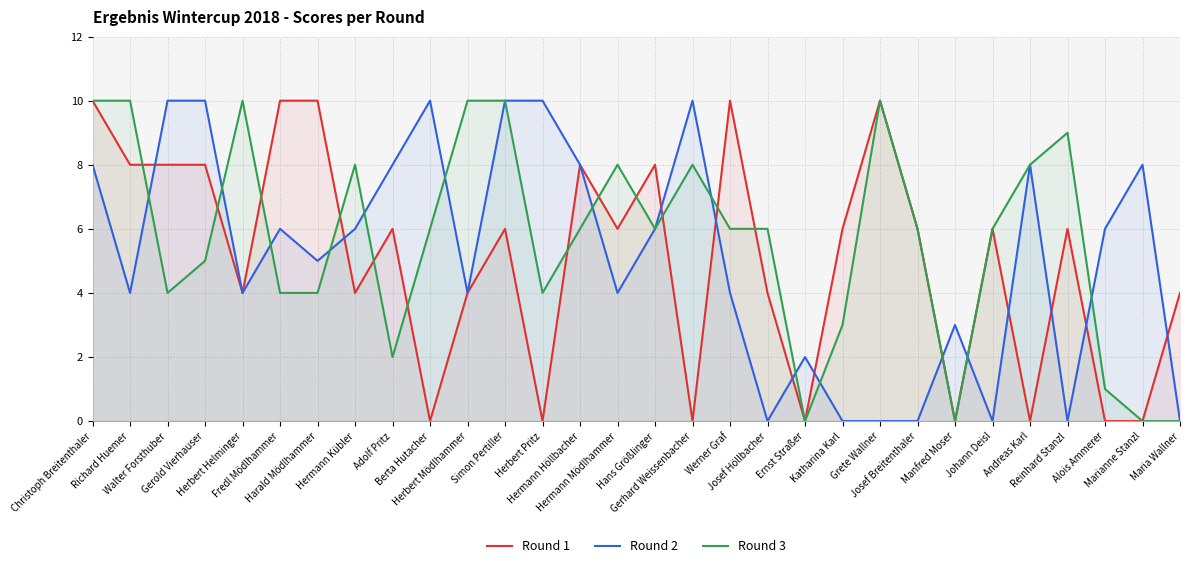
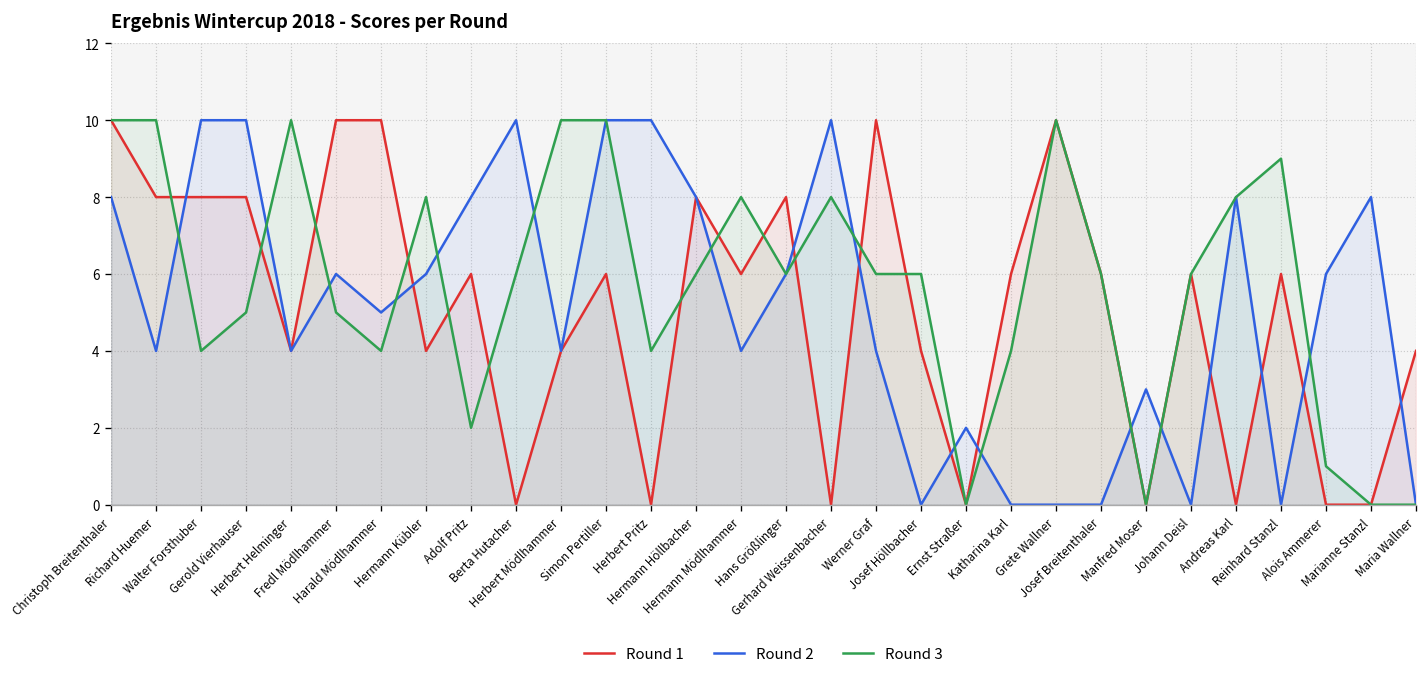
  {
    "Round 1": {
      "Richard Huemer": 8,
      "Walter Forsthuber": 8,
      "Gerold Vierhauser": 8,
      "Fredl Mödlhammer": 10,
      "Harald Mödlhammer": 10,
      "Hermann Kübler": 4,
      "Adolf Pritz": 6,
      "Berta Hutacher": 0,
      "Simon Pertiller": 6,
      "Herbert Pritz": 0,
      "Hermann Mödlhammer": 6,
      "Hans Größlinger": 8,
      "Gerhard Weissenbacher": 0,
      "Werner Graf": 10,
      "Josef Höllbacher": 4,
      "Katharina Karl": 6,
      "Andreas Karl": 0,
      "Reinhard Stanzl": 6,
      "Alois Ammerer": 0,
      "Maria Wallner": 4
    },
    "Round 2": {
      "Christoph Breitenthaler": 8,
      "Richard Huemer": 4,
      "Walter Forsthuber": 10,
      "Gerold Vierhauser": 10,
      "Fredl Mödlhammer": 6,
      "Harald Mödlhammer": 5,
      "Hermann Kübler": 6,
      "Adolf Pritz": 8,
      "Berta Hutacher": 10,
      "Herbert Pritz": 10,
      "Hermann Mödlhammer": 4,
      "Gerhard Weissenbacher": 10,
      "Werner Graf": 4,
      "Josef Höllbacher": 0,
      "Ernst Straßer": 2,
      "Katharina Karl": 0,
      "Grete Wallner": 0,
      "Josef Breitenthaler": 0,
      "Manfred Moser": 3,
      "Johann Deisl": 0,
      "Reinhard Stanzl": 0,
      "Alois Ammerer": 6,
      "Marianne Stanzl": 8
    },
    "Round 3": {
      "Richard Huemer": 10,
      "Walter Forsthuber": 4,
      "Gerold Vierhauser": 5,
      "Herbert Helminger": 10,
-     "Fredl Mödlhammer": 4,
+     "Fredl Mödlhammer": 5,
      "Harald Mödlhammer": 4,
      "Hermann Kübler": 8,
      "Adolf Pritz": 2,
      "Berta Hutacher": 6,
      "Herbert Mödlhammer": 10,
      "Herbert Pritz": 4,
      "Hermann Höllbacher": 6,
      "Hermann Mödlhammer": 8,
      "Gerhard Weissenbacher": 8,
      "Werner Graf": 6,
      "Josef Höllbacher": 6,
-     "Katharina Karl": 3,
+     "Katharina Karl": 4,
      "Reinhard Stanzl": 9,
      "Alois Ammerer": 1
    }
  }
